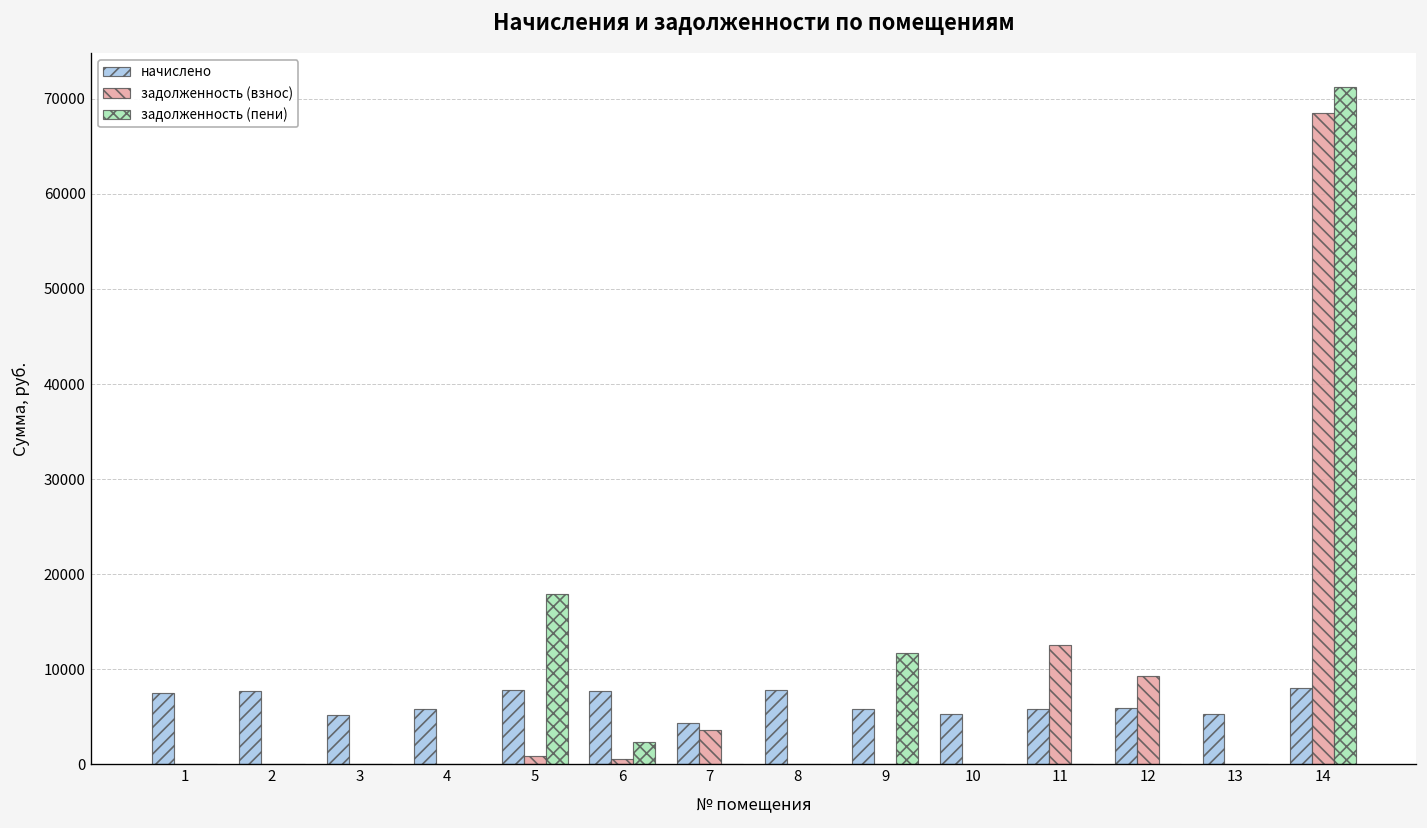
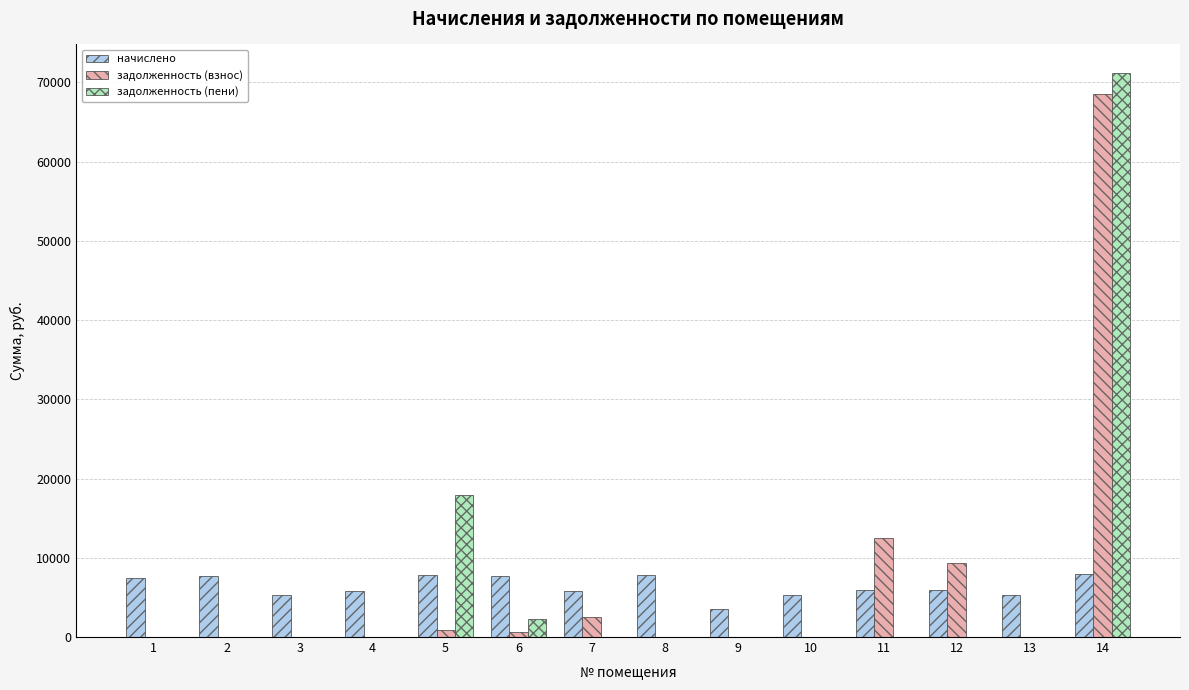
  {
    "начислено": {
      "1": 7000,
      "2": 8000,
      "3": 5000,
      "4": 6000,
      "5": 8000,
      "6": 8000,
-     "7": 4000,
+     "7": 6000,
      "8": 8000,
-     "9": 6000,
+     "9": 3000,
      "10": 5000,
      "11": 6000,
      "12": 6000,
      "13": 5000,
      "14": 8000
    },
    "задолженность (взнос)": {
      "1": 0,
      "2": 0,
      "3": 0,
      "4": 0,
      "5": 1000,
      "6": 1000,
-     "7": 4000,
+     "7": 3000,
      "8": 0,
      "9": 0,
      "10": 0,
      "11": 13000,
      "12": 9000,
      "13": 0,
      "14": 69000
    },
    "задолженность (пени)": {
      "1": 0,
      "2": 0,
      "3": 0,
      "4": 0,
      "5": 18000,
      "6": 2000,
      "7": 0,
      "8": 0,
-     "9": 12000,
+     "9": 0,
      "10": 0,
      "11": 0,
      "12": 0,
      "13": 0,
      "14": 71000
    }
  }
